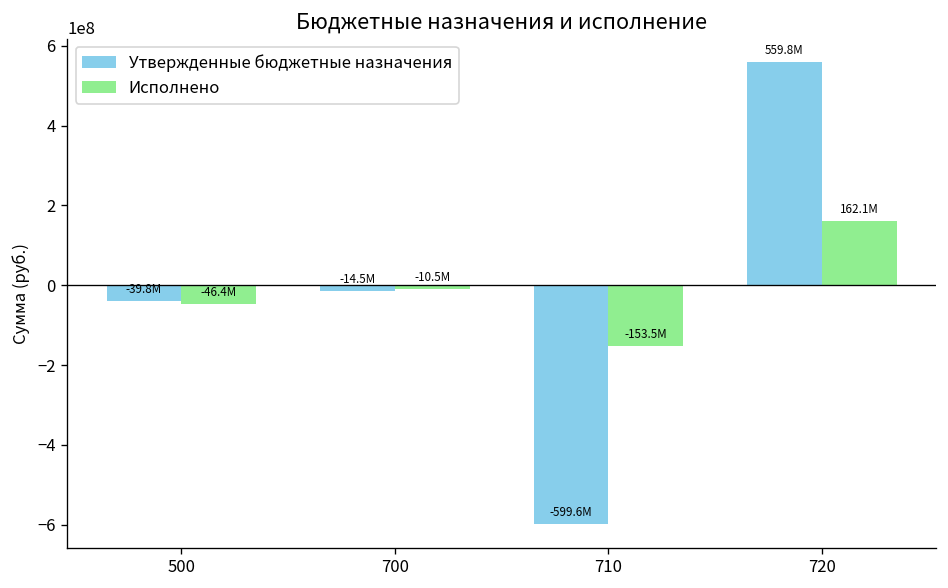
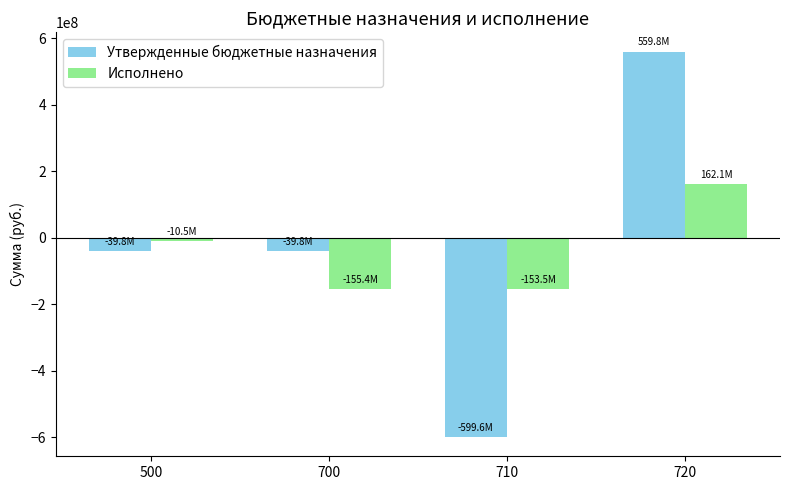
  {
    "Утвержденные бюджетные назначения": {
      "500": "-39.8M",
-     "700": "-14.5M",
+     "700": "-39.8M",
      "710": "-599.6M",
      "720": "559.8M"
    },
    "Исполнено": {
-     "500": "-46.4M",
-     "700": "-10.5M",
+     "500": "-10.5M",
+     "700": "-155.4M",
      "710": "-153.5M",
      "720": "162.1M"
    }
  }
